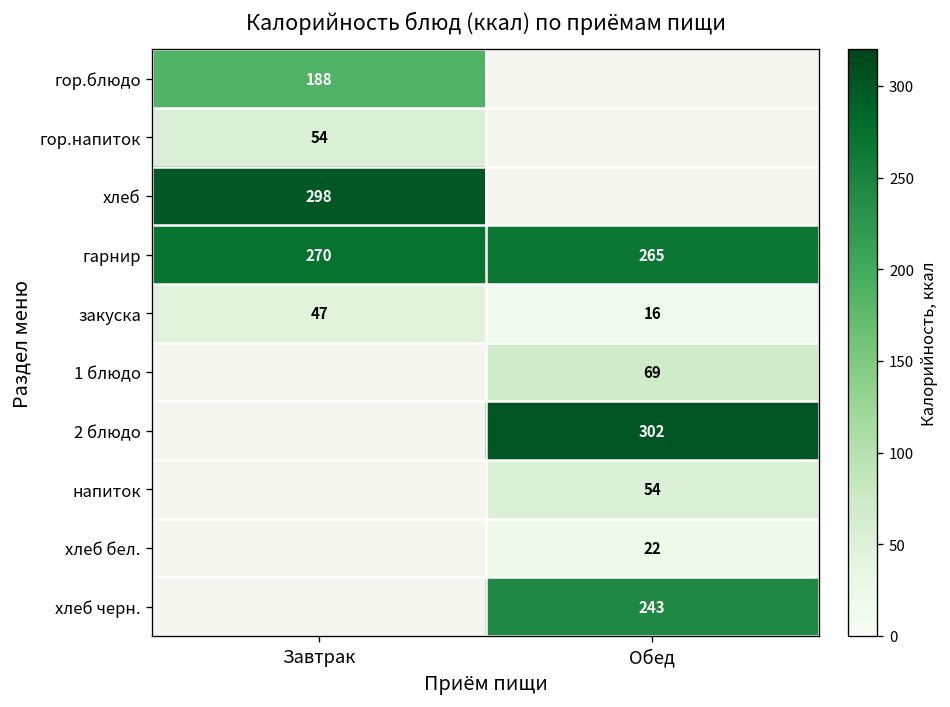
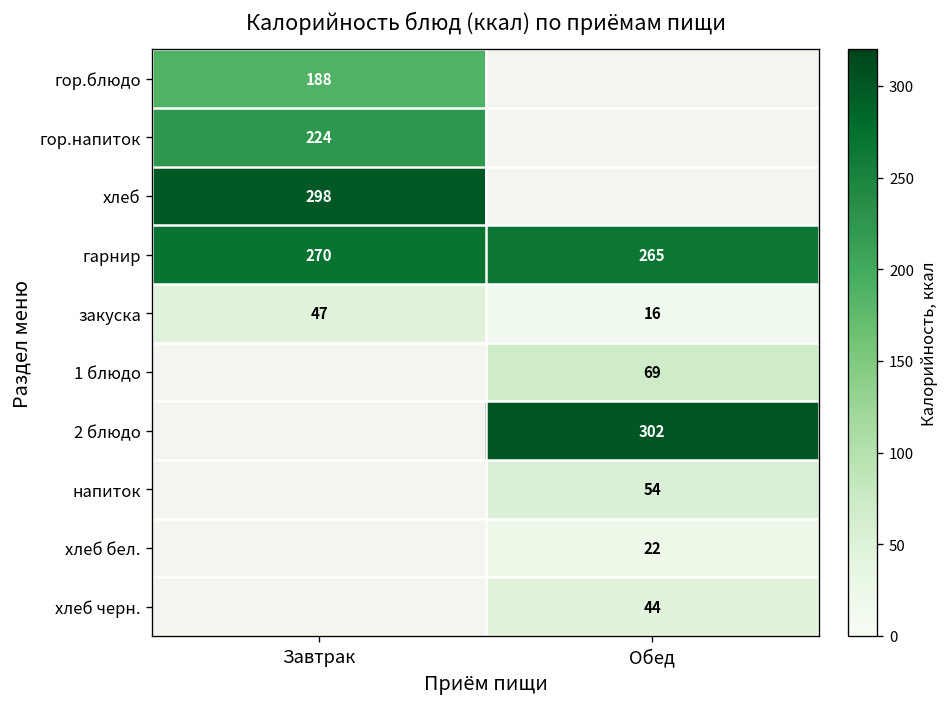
  {
    "гор.блюдо": {
      "Завтрак": 188
    },
    "гор.напиток": {
-     "Завтрак": 54
+     "Завтрак": 224
    },
    "хлеб": {
      "Завтрак": 298
    },
    "гарнир": {
      "Завтрак": 270,
      "Обед": 265
    },
    "закуска": {
      "Завтрак": 47,
      "Обед": 16
    },
    "1 блюдо": {
      "Обед": 69
    },
    "2 блюдо": {
      "Обед": 302
    },
    "напиток": {
      "Обед": 54
    },
    "хлеб бел.": {
      "Обед": 22
    },
    "хлеб черн.": {
-     "Обед": 243
+     "Обед": 44
    }
  }
